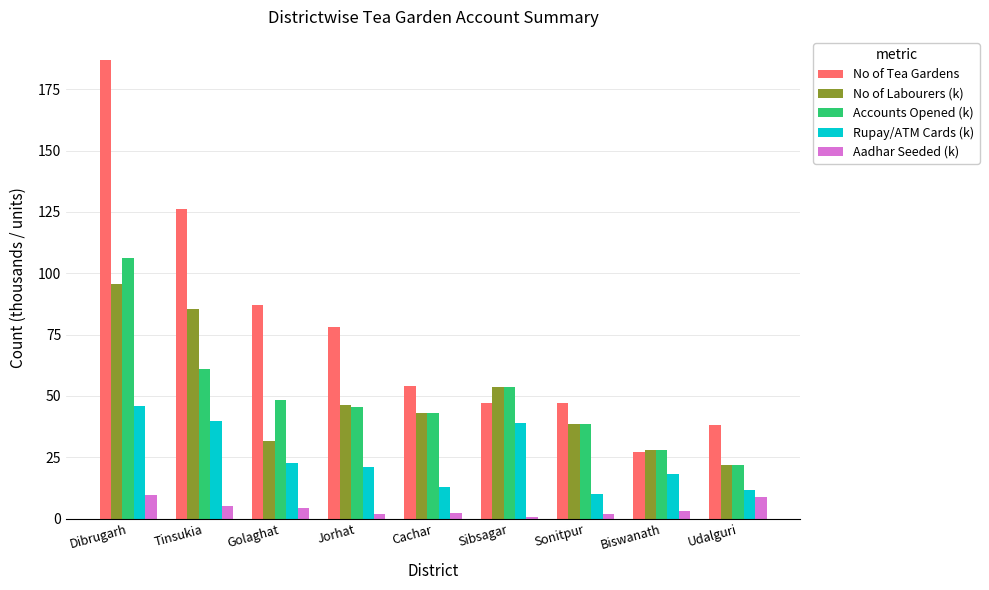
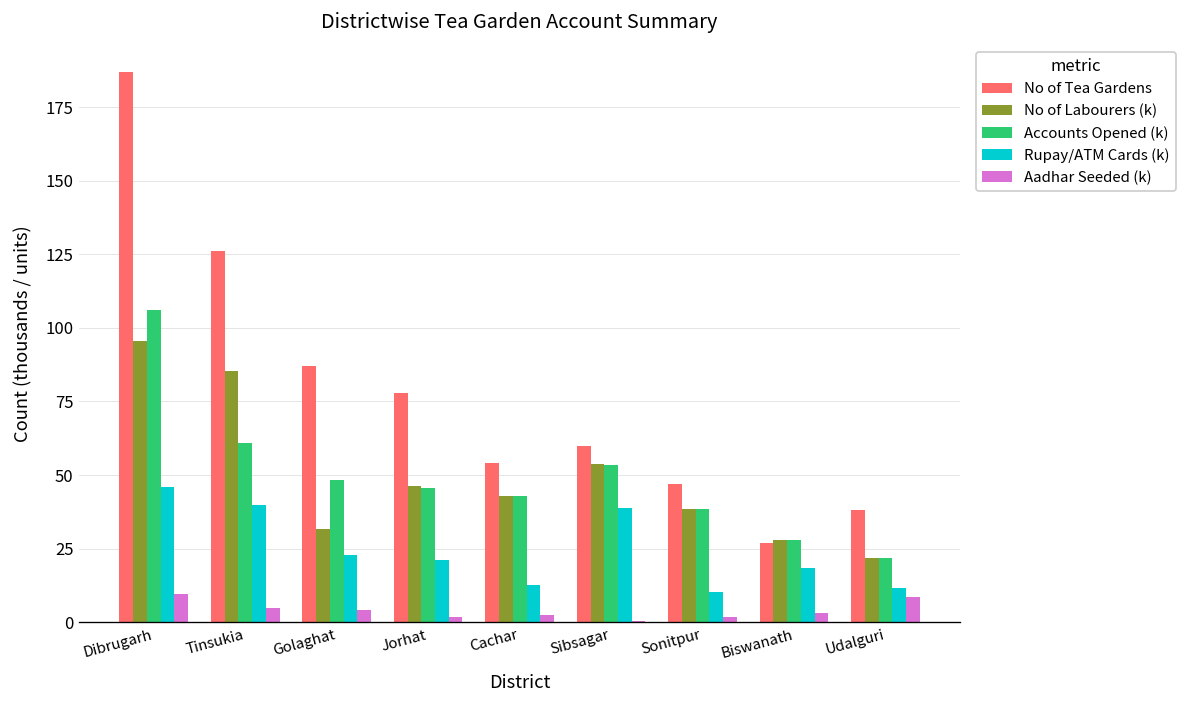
  {
    "No of Tea Gardens": {
      "Dibrugarh": 187,
      "Tinsukia": 126,
      "Golaghat": 87,
      "Jorhat": 78,
      "Cachar": 54,
-     "Sibsagar": 47,
+     "Sibsagar": 60,
      "Sonitpur": 47,
      "Biswanath": 27,
      "Udalguri": 38
    },
    "No of Labourers (k)": {
      "Dibrugarh": 95,
      "Tinsukia": 85,
      "Golaghat": 32,
      "Jorhat": 46,
      "Cachar": 43,
      "Sibsagar": 54,
      "Sonitpur": 38,
      "Biswanath": 28,
      "Udalguri": 22
    },
    "Accounts Opened (k)": {
      "Dibrugarh": 106,
      "Tinsukia": 61,
      "Golaghat": 48,
      "Jorhat": 46,
      "Cachar": 43,
      "Sibsagar": 54,
      "Sonitpur": 38,
      "Biswanath": 28,
      "Udalguri": 22
    },
    "Rupay/ATM Cards (k)": {
      "Dibrugarh": 46,
      "Tinsukia": 40,
      "Golaghat": 23,
      "Jorhat": 21,
      "Cachar": 13,
      "Sibsagar": 39,
      "Sonitpur": 10,
      "Biswanath": 18,
      "Udalguri": 12
    },
    "Aadhar Seeded (k)": {
      "Dibrugarh": 10,
      "Tinsukia": 5,
      "Golaghat": 4,
      "Jorhat": 2,
      "Cachar": 2,
      "Sonitpur": 2,
      "Biswanath": 3,
      "Udalguri": 9
    }
  }
